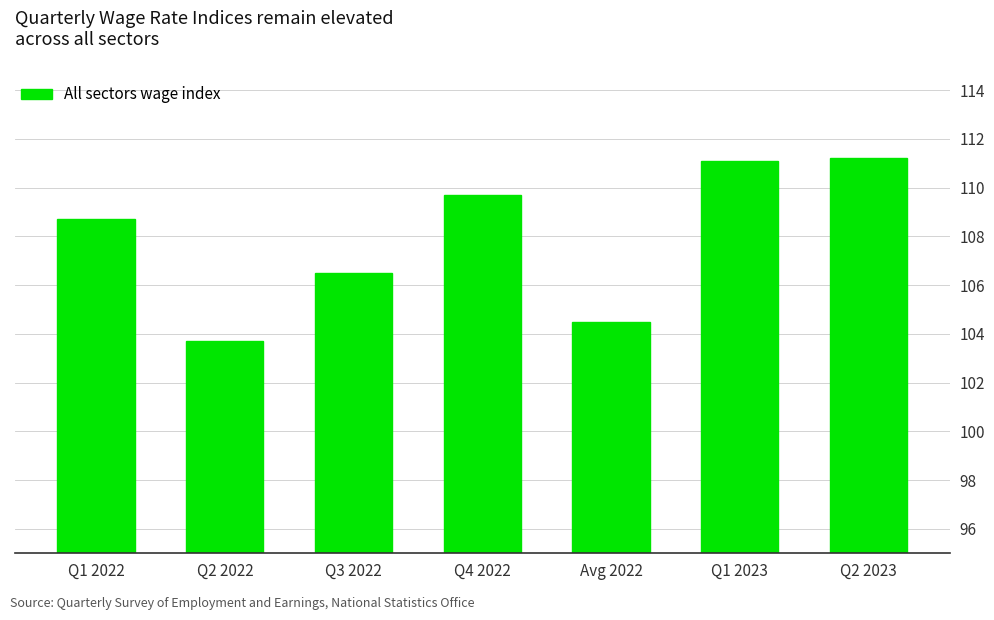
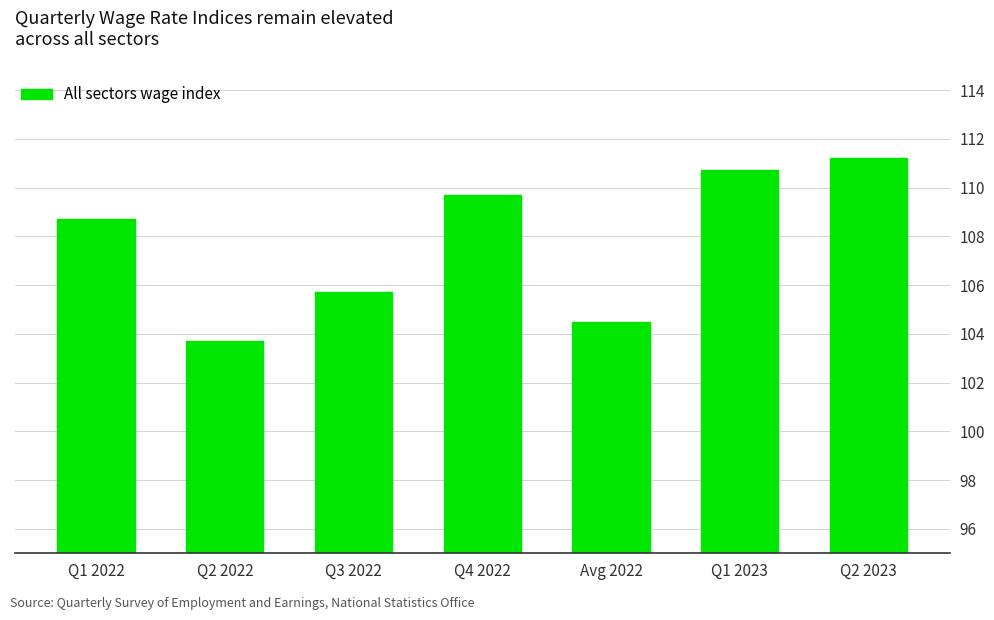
  {
    "Q1 2022": 108.7,
    "Q2 2022": 103.7,
-   "Q3 2022": 106.5,
+   "Q3 2022": 105.7,
    "Q4 2022": 109.7,
    "Avg 2022": 104.5,
-   "Q1 2023": 111.1,
+   "Q1 2023": 110.7,
    "Q2 2023": 111.2
  }
